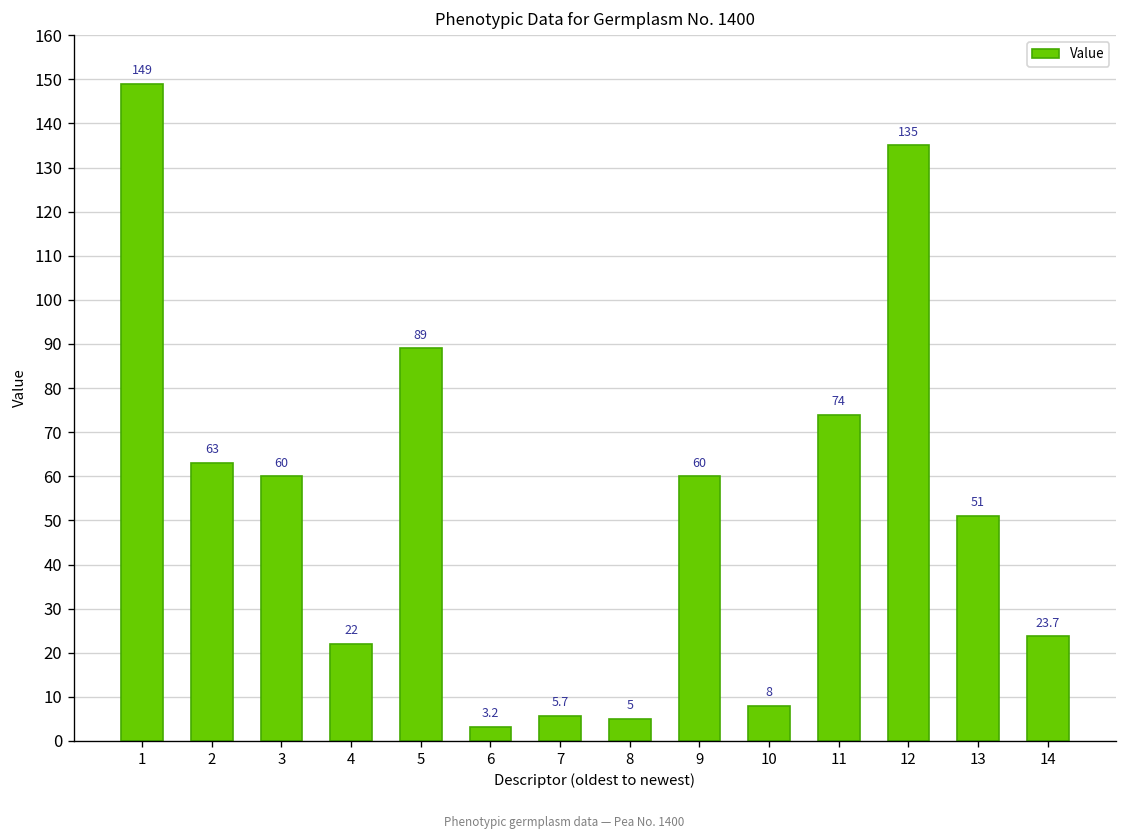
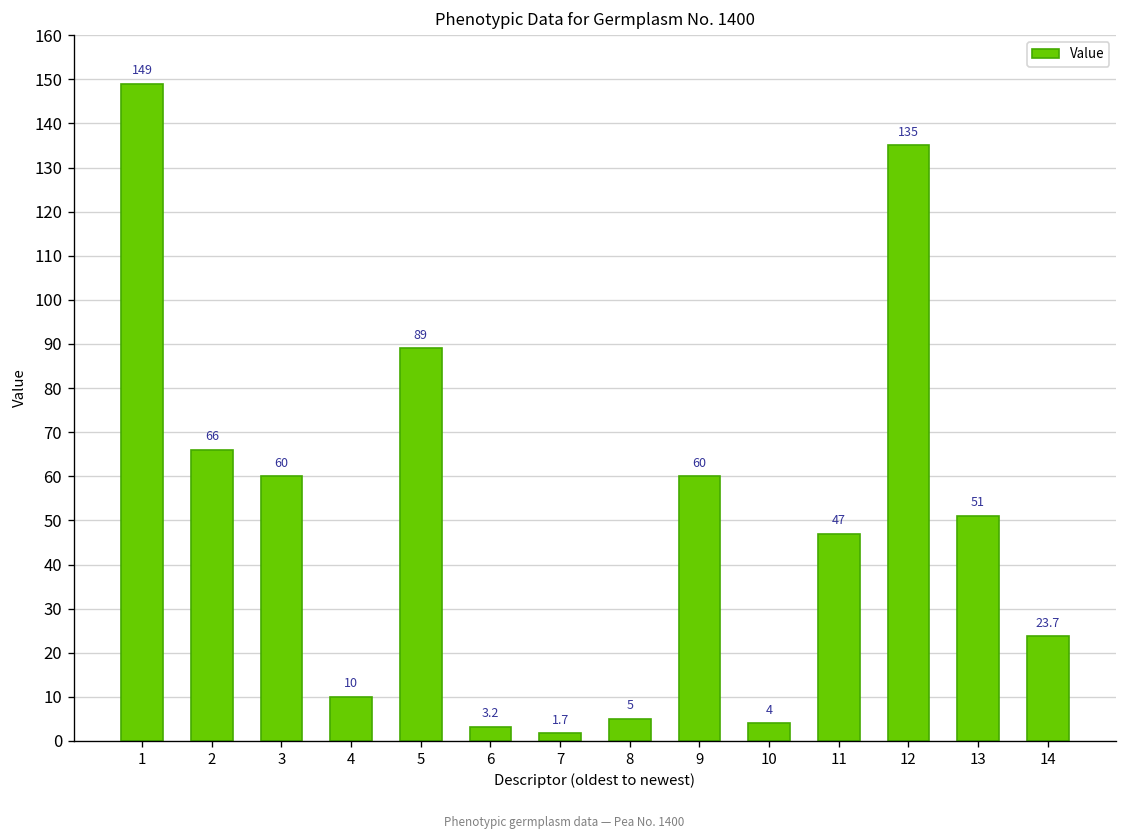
  {
    "1": 149,
-   "2": 63,
+   "2": 66,
    "3": 60,
-   "4": 22,
+   "4": 10,
    "5": 89,
    "6": 3.2,
-   "7": 5.7,
+   "7": 1.7,
    "8": 5,
    "9": 60,
-   "10": 8,
-   "11": 74,
+   "10": 4,
+   "11": 47,
    "12": 135,
    "13": 51,
    "14": 23.7
  }
